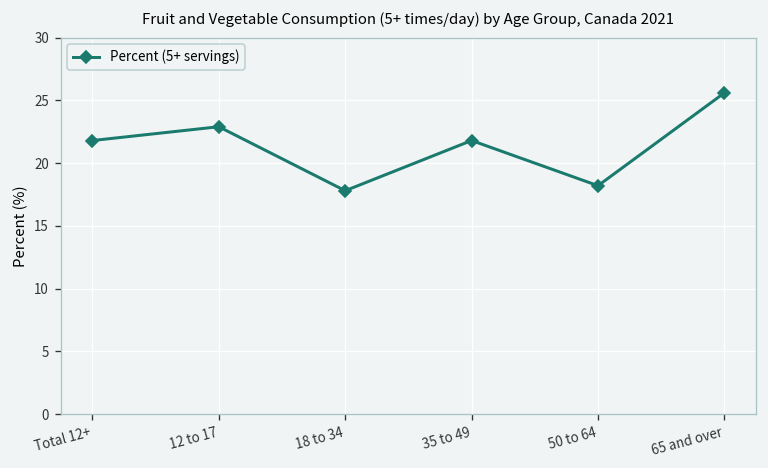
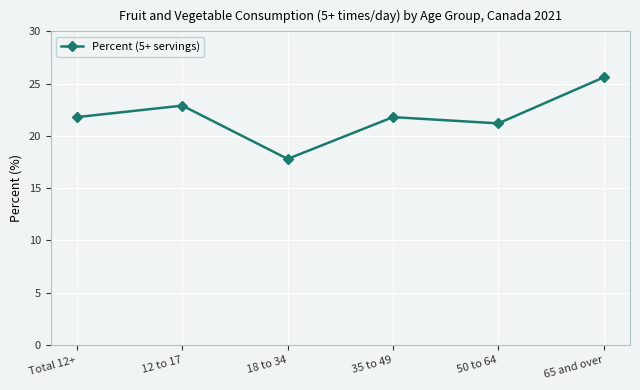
  {
    "Total 12+": 21.8,
    "12 to 17": 22.9,
    "18 to 34": 17.8,
    "35 to 49": 21.8,
-   "50 to 64": 18.2,
+   "50 to 64": 21.2,
    "65 and over": 25.6
  }
